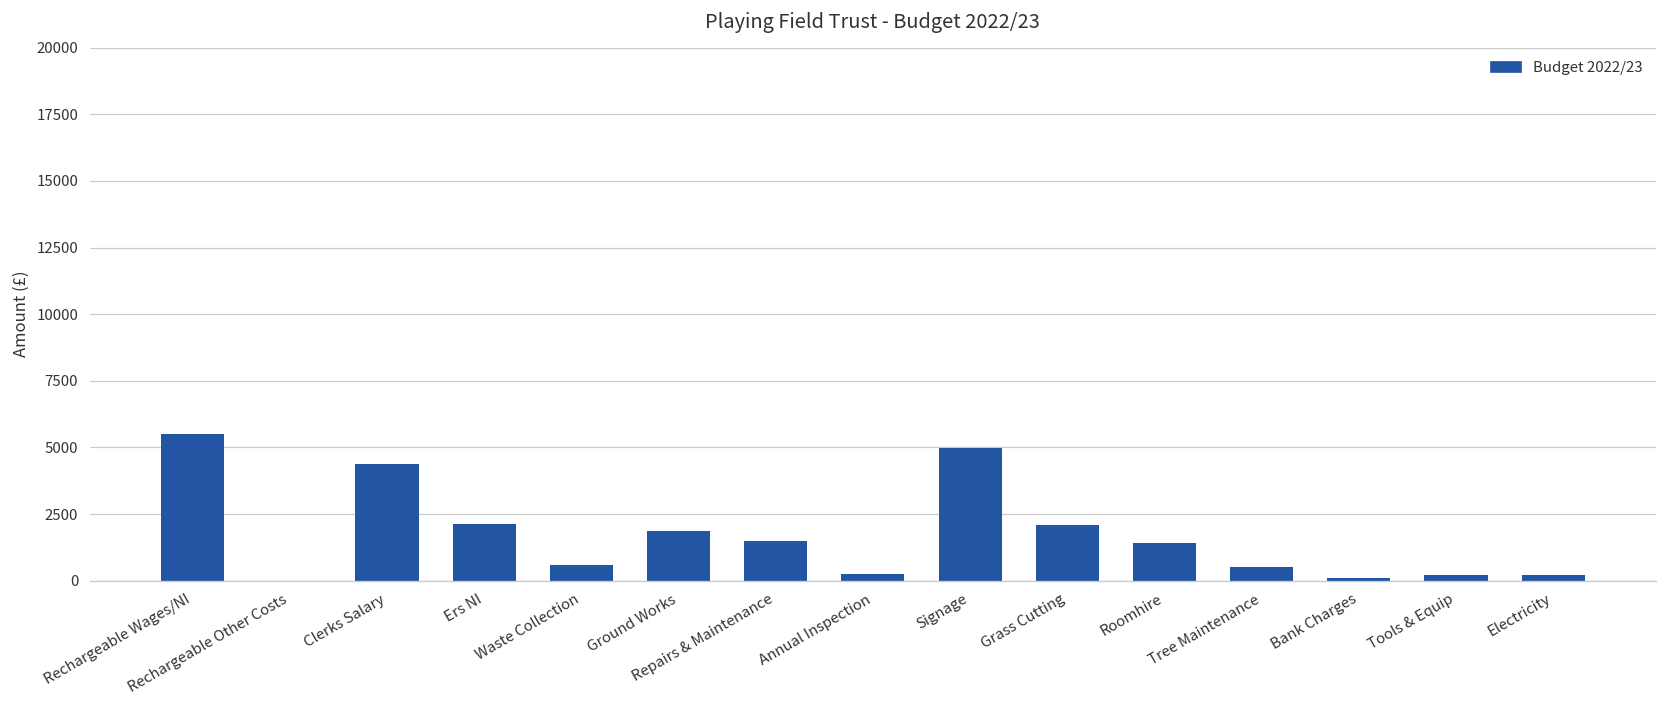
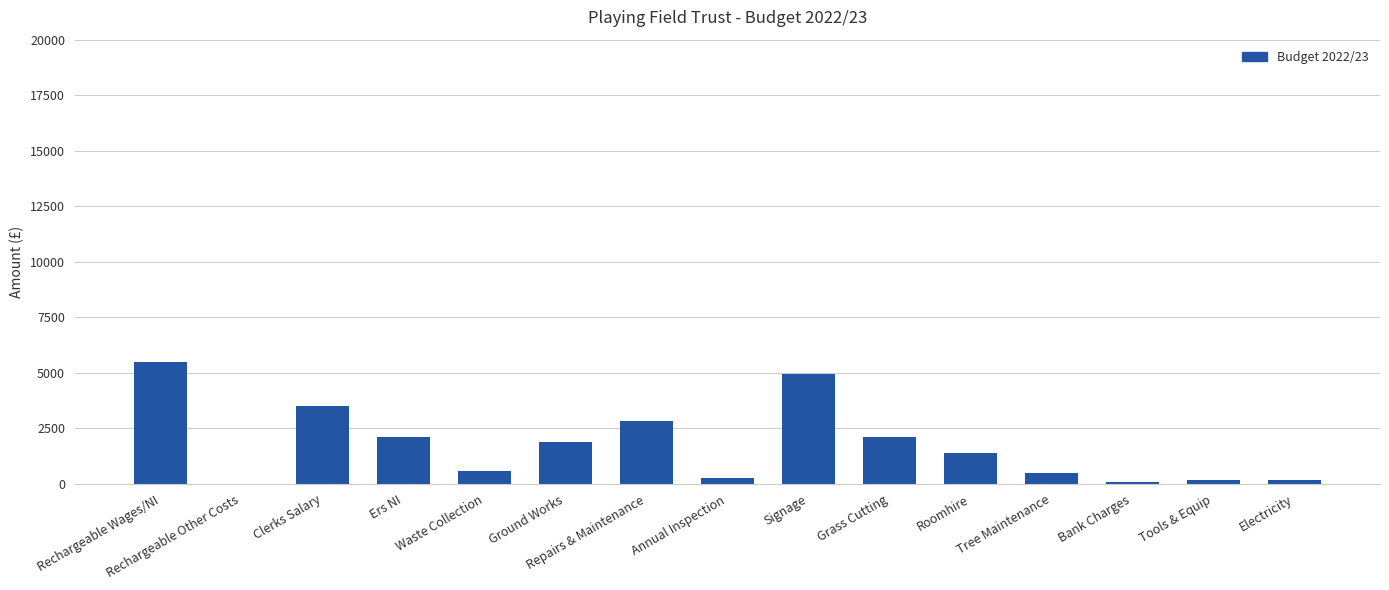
  {
    "Rechargeable Wages/NI": 5500,
    "Rechargeable Other Costs": 0,
-   "Clerks Salary": 4400,
+   "Clerks Salary": 3500,
    "Ers NI": 2100,
    "Waste Collection": 600,
    "Ground Works": 1900,
-   "Repairs & Maintenance": 1500,
+   "Repairs & Maintenance": 2800,
    "Annual Inspection": 300,
    "Signage": 5000,
    "Grass Cutting": 2100,
    "Roomhire": 1400,
    "Tree Maintenance": 500,
    "Tools & Equip": 200,
    "Electricity": 200
  }
